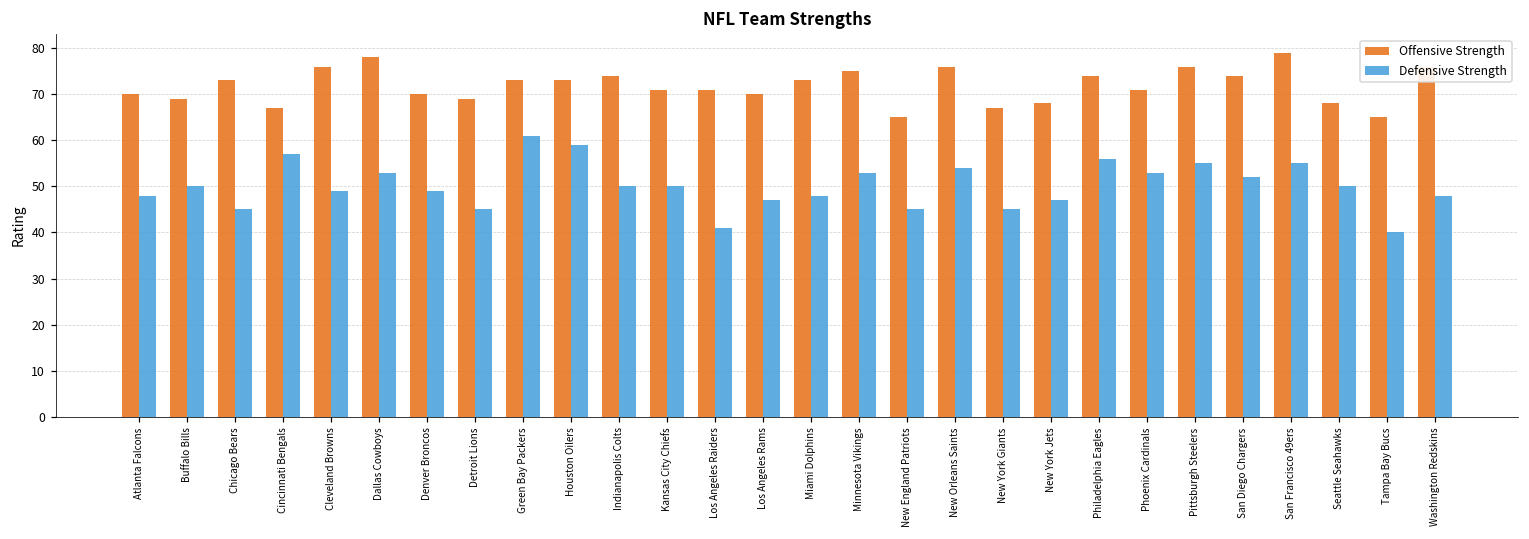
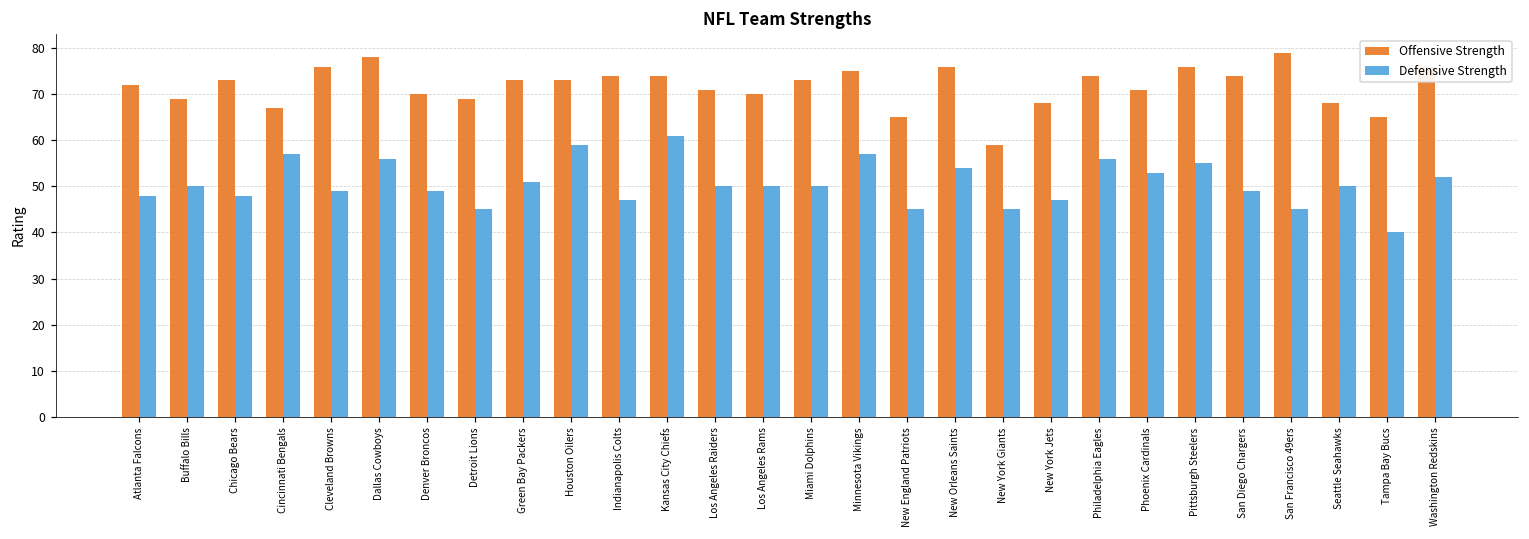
  {
    "Offensive Strength": {
-     "Atlanta Falcons": 70,
+     "Atlanta Falcons": 72,
      "Buffalo Bills": 69,
      "Chicago Bears": 73,
      "Cincinnati Bengals": 67,
      "Cleveland Browns": 76,
      "Dallas Cowboys": 78,
      "Denver Broncos": 70,
      "Detroit Lions": 69,
      "Green Bay Packers": 73,
      "Houston Oilers": 73,
      "Indianapolis Colts": 74,
-     "Kansas City Chiefs": 71,
+     "Kansas City Chiefs": 74,
      "Los Angeles Raiders": 71,
      "Los Angeles Rams": 70,
      "Miami Dolphins": 73,
      "Minnesota Vikings": 75,
      "New England Patriots": 65,
      "New Orleans Saints": 76,
-     "New York Giants": 67,
+     "New York Giants": 59,
      "New York Jets": 68,
      "Philadelphia Eagles": 74,
      "Phoenix Cardinals": 71,
      "Pittsburgh Steelers": 76,
      "San Diego Chargers": 74,
      "San Francisco 49ers": 79,
      "Seattle Seahawks": 68,
      "Tampa Bay Bucs": 65
    },
    "Defensive Strength": {
      "Atlanta Falcons": 48,
      "Buffalo Bills": 50,
-     "Chicago Bears": 45,
+     "Chicago Bears": 48,
      "Cincinnati Bengals": 57,
      "Cleveland Browns": 49,
-     "Dallas Cowboys": 53,
+     "Dallas Cowboys": 56,
      "Denver Broncos": 49,
      "Detroit Lions": 45,
-     "Green Bay Packers": 61,
+     "Green Bay Packers": 51,
      "Houston Oilers": 59,
-     "Indianapolis Colts": 50,
-     "Kansas City Chiefs": 50,
-     "Los Angeles Raiders": 41,
-     "Los Angeles Rams": 47,
-     "Miami Dolphins": 48,
-     "Minnesota Vikings": 53,
+     "Indianapolis Colts": 47,
+     "Kansas City Chiefs": 61,
+     "Los Angeles Raiders": 50,
+     "Los Angeles Rams": 50,
+     "Miami Dolphins": 50,
+     "Minnesota Vikings": 57,
      "New England Patriots": 45,
      "New Orleans Saints": 54,
      "New York Giants": 45,
      "New York Jets": 47,
      "Philadelphia Eagles": 56,
      "Phoenix Cardinals": 53,
      "Pittsburgh Steelers": 55,
-     "San Diego Chargers": 52,
-     "San Francisco 49ers": 55,
+     "San Diego Chargers": 49,
+     "San Francisco 49ers": 45,
      "Seattle Seahawks": 50,
      "Tampa Bay Bucs": 40,
-     "Washington Redskins": 48
+     "Washington Redskins": 52
    }
  }
